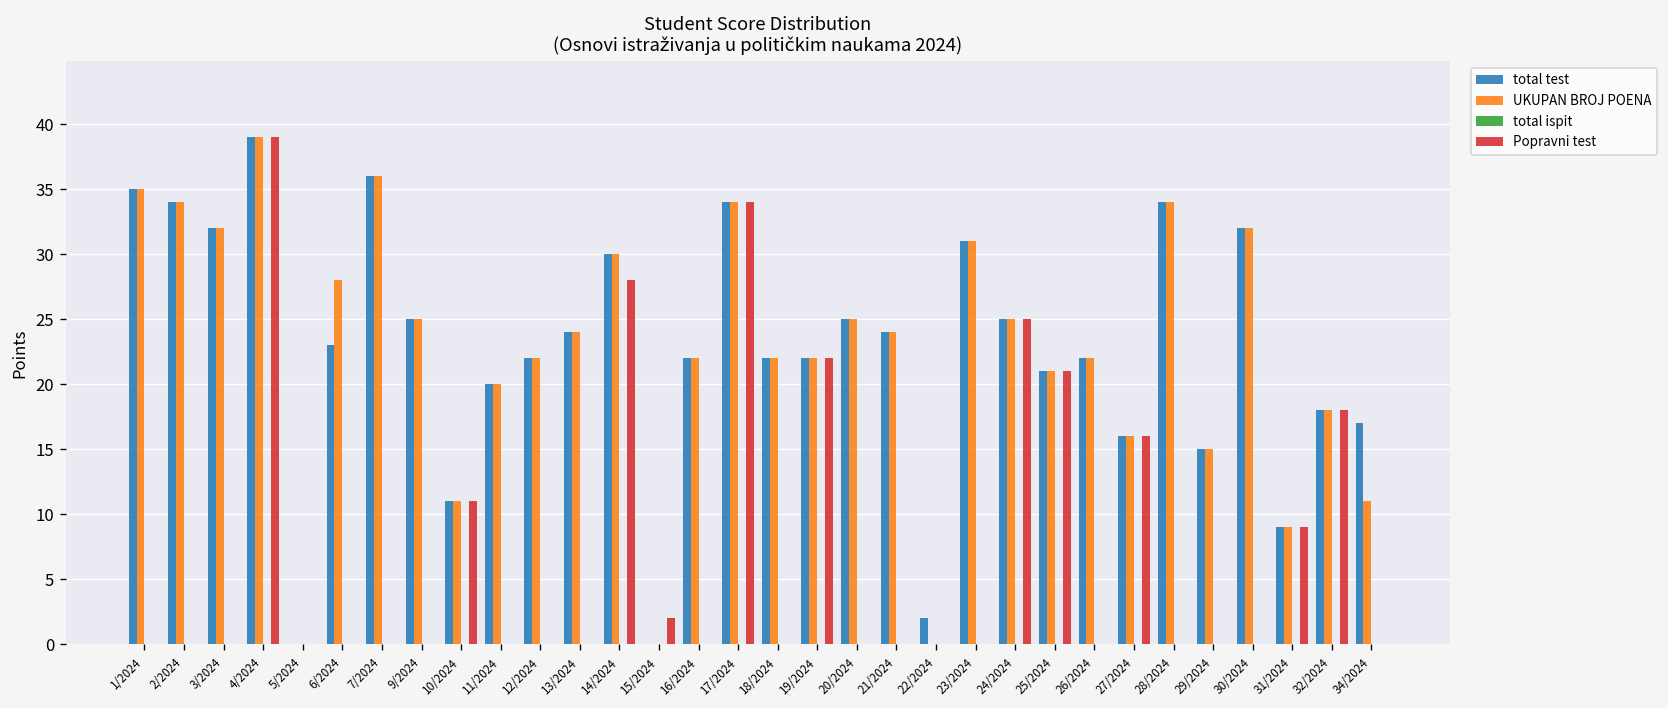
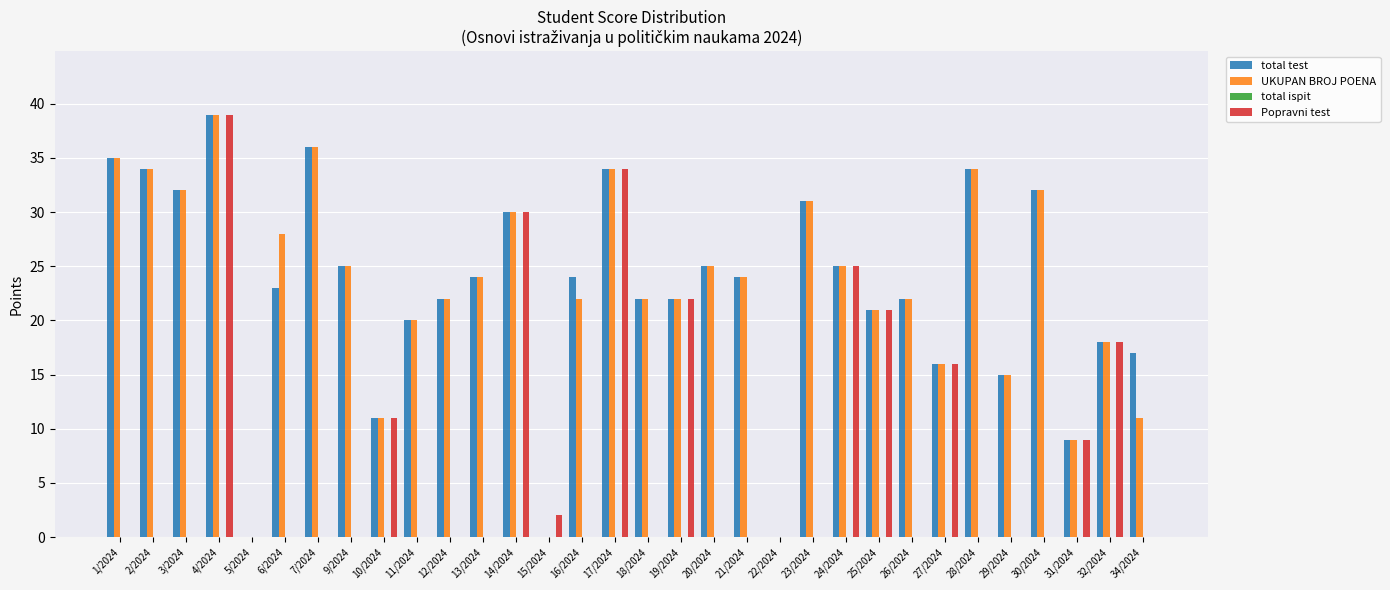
  {
    "total test": {
      "1/2024": 35,
      "2/2024": 34,
      "3/2024": 32,
      "4/2024": 39,
      "5/2024": 0,
      "6/2024": 23,
      "7/2024": 36,
      "9/2024": 25,
      "10/2024": 11,
      "11/2024": 20,
      "12/2024": 22,
      "13/2024": 24,
      "14/2024": 30,
      "15/2024": 0,
-     "16/2024": 22,
+     "16/2024": 24,
      "17/2024": 34,
      "18/2024": 22,
      "19/2024": 22,
      "20/2024": 25,
      "21/2024": 24,
-     "22/2024": 2,
+     "22/2024": 0,
      "23/2024": 31,
      "24/2024": 25,
      "25/2024": 21,
      "26/2024": 22,
      "27/2024": 16,
      "28/2024": 34,
      "29/2024": 15,
      "30/2024": 32,
      "31/2024": 9,
      "32/2024": 18,
      "34/2024": 17
    },
    "UKUPAN BROJ POENA": {
      "1/2024": 35,
      "2/2024": 34,
      "3/2024": 32,
      "4/2024": 39,
      "5/2024": 0,
      "6/2024": 28,
      "7/2024": 36,
      "9/2024": 25,
      "10/2024": 11,
      "11/2024": 20,
      "12/2024": 22,
      "13/2024": 24,
      "14/2024": 30,
      "15/2024": 0,
      "16/2024": 22,
      "17/2024": 34,
      "18/2024": 22,
      "19/2024": 22,
      "20/2024": 25,
      "21/2024": 24,
      "22/2024": 0,
      "23/2024": 31,
      "24/2024": 25,
      "25/2024": 21,
      "26/2024": 22,
      "27/2024": 16,
      "28/2024": 34,
      "29/2024": 15,
      "30/2024": 32,
      "31/2024": 9,
      "32/2024": 18,
      "34/2024": 11
    },
    "total ispit": {
      "1/2024": 0,
      "2/2024": 0,
      "3/2024": 0,
      "4/2024": 0,
      "5/2024": 0,
      "6/2024": 0,
      "7/2024": 0,
      "9/2024": 0,
      "10/2024": 0,
      "11/2024": 0,
      "12/2024": 0,
      "13/2024": 0,
      "14/2024": 0,
      "15/2024": 0,
      "16/2024": 0,
      "17/2024": 0,
      "18/2024": 0,
      "19/2024": 0,
      "20/2024": 0,
      "21/2024": 0,
      "22/2024": 0,
      "23/2024": 0,
      "24/2024": 0,
      "25/2024": 0,
      "26/2024": 0,
      "27/2024": 0,
      "28/2024": 0,
      "29/2024": 0,
      "30/2024": 0,
      "31/2024": 0,
      "32/2024": 0,
      "34/2024": 0
    },
    "Popravni test": {
      "1/2024": 0,
      "2/2024": 0,
      "3/2024": 0,
      "4/2024": 39,
      "5/2024": 0,
      "6/2024": 0,
      "7/2024": 0,
      "9/2024": 0,
      "10/2024": 11,
      "11/2024": 0,
      "12/2024": 0,
      "13/2024": 0,
-     "14/2024": 28,
+     "14/2024": 30,
      "15/2024": 2,
      "16/2024": 0,
      "17/2024": 34,
      "18/2024": 0,
      "19/2024": 22,
      "20/2024": 0,
      "21/2024": 0,
      "22/2024": 0,
      "23/2024": 0,
      "24/2024": 25,
      "25/2024": 21,
      "26/2024": 0,
      "27/2024": 16,
      "28/2024": 0,
      "29/2024": 0,
      "30/2024": 0,
      "31/2024": 9,
      "32/2024": 18,
      "34/2024": 0
    }
  }
